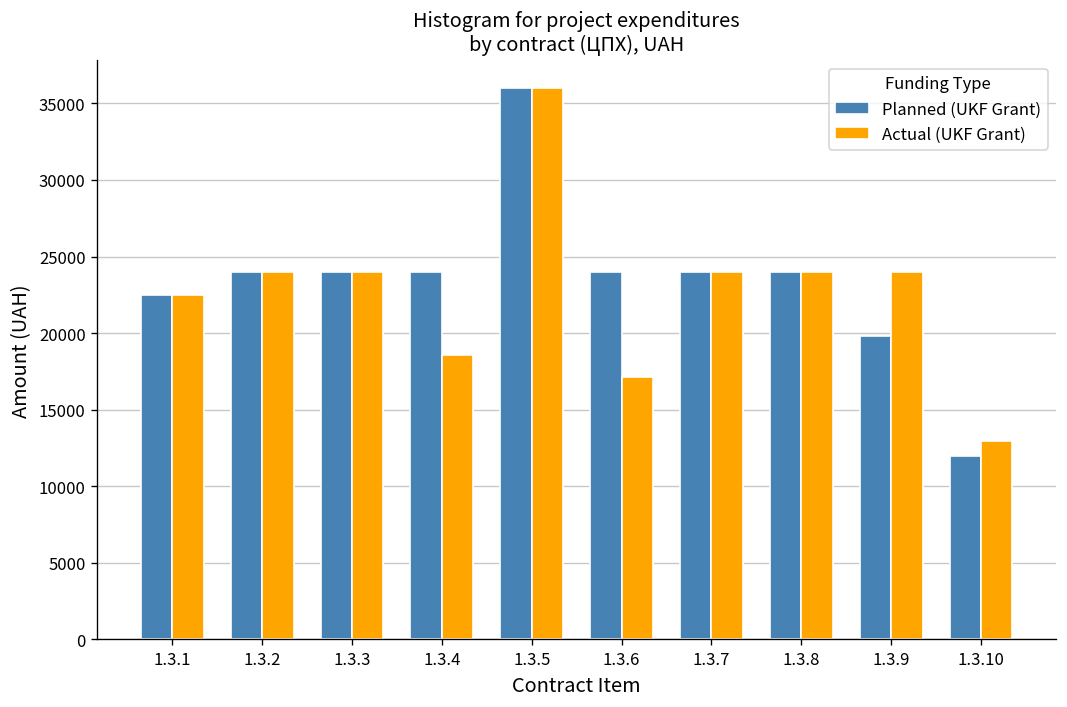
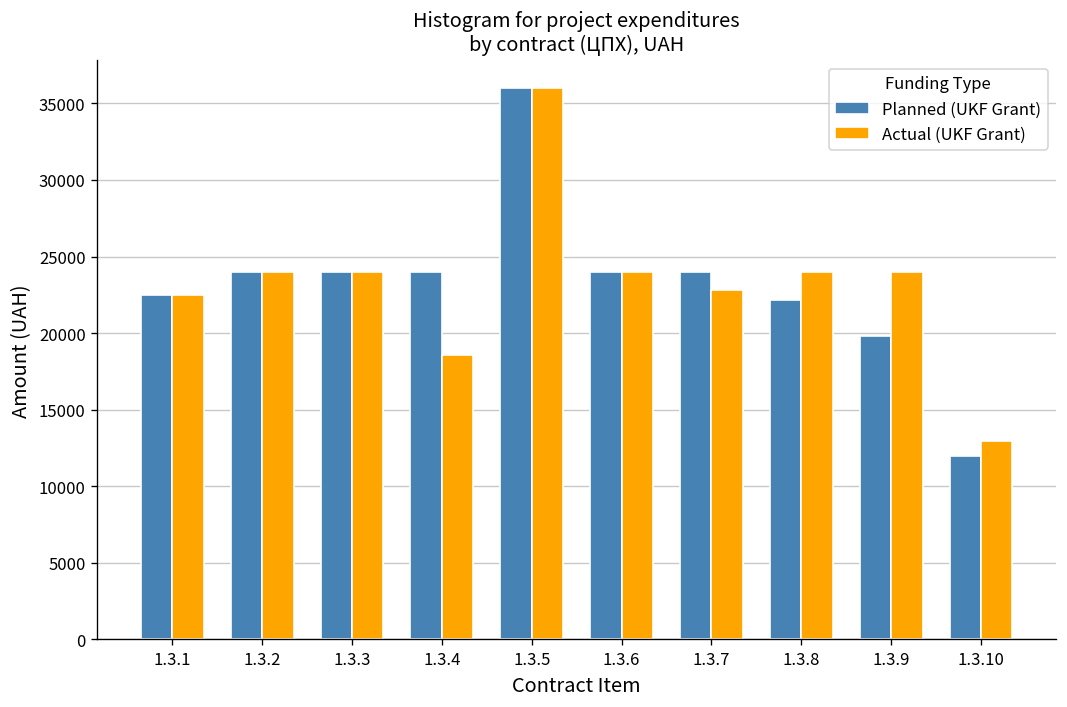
  {
    "Planned (UKF Grant)": {
      "1.3.1": 22500,
      "1.3.2": 24000,
      "1.3.3": 24000,
      "1.3.4": 24000,
      "1.3.5": 36000,
      "1.3.6": 24000,
      "1.3.7": 24000,
-     "1.3.8": 24000,
+     "1.3.8": 22100,
      "1.3.9": 19800,
      "1.3.10": 12000
    },
    "Actual (UKF Grant)": {
      "1.3.1": 22500,
      "1.3.2": 24000,
      "1.3.3": 24000,
      "1.3.4": 18600,
      "1.3.5": 36000,
-     "1.3.6": 17200,
-     "1.3.7": 24000,
+     "1.3.6": 24000,
+     "1.3.7": 22800,
      "1.3.8": 24000,
      "1.3.9": 24000,
      "1.3.10": 13000
    }
  }
